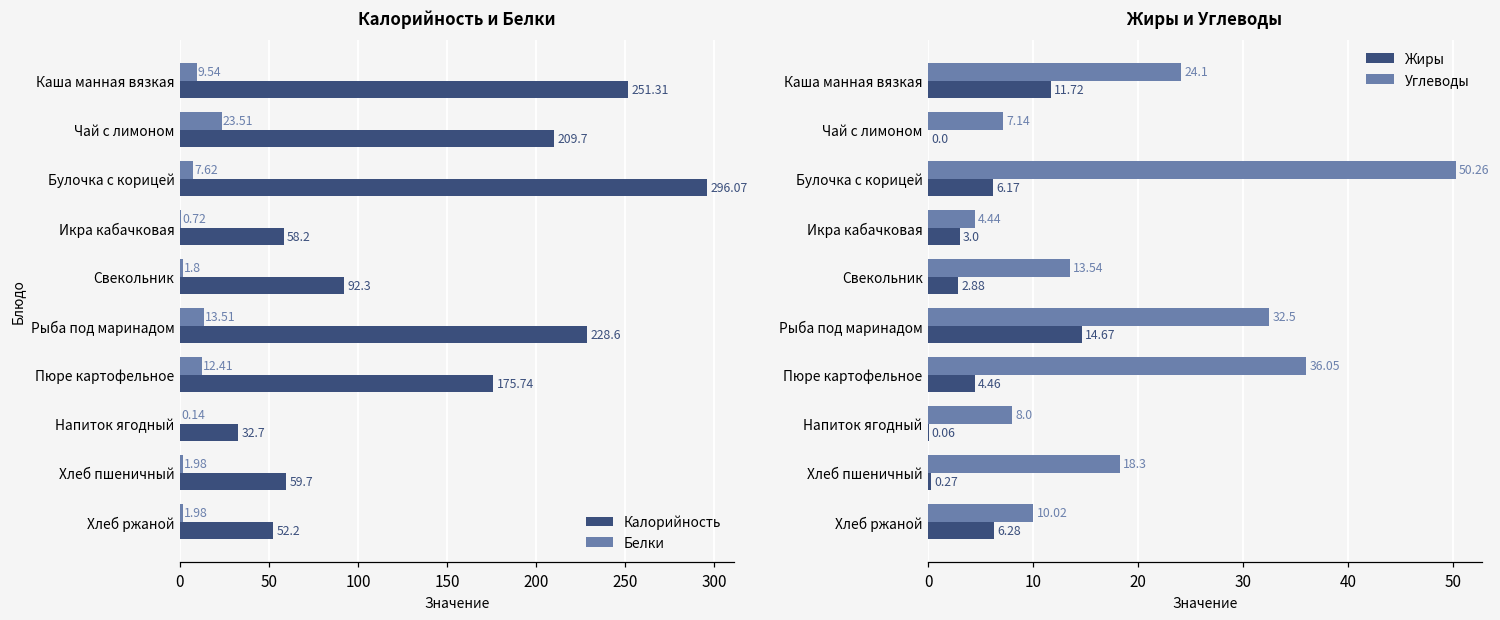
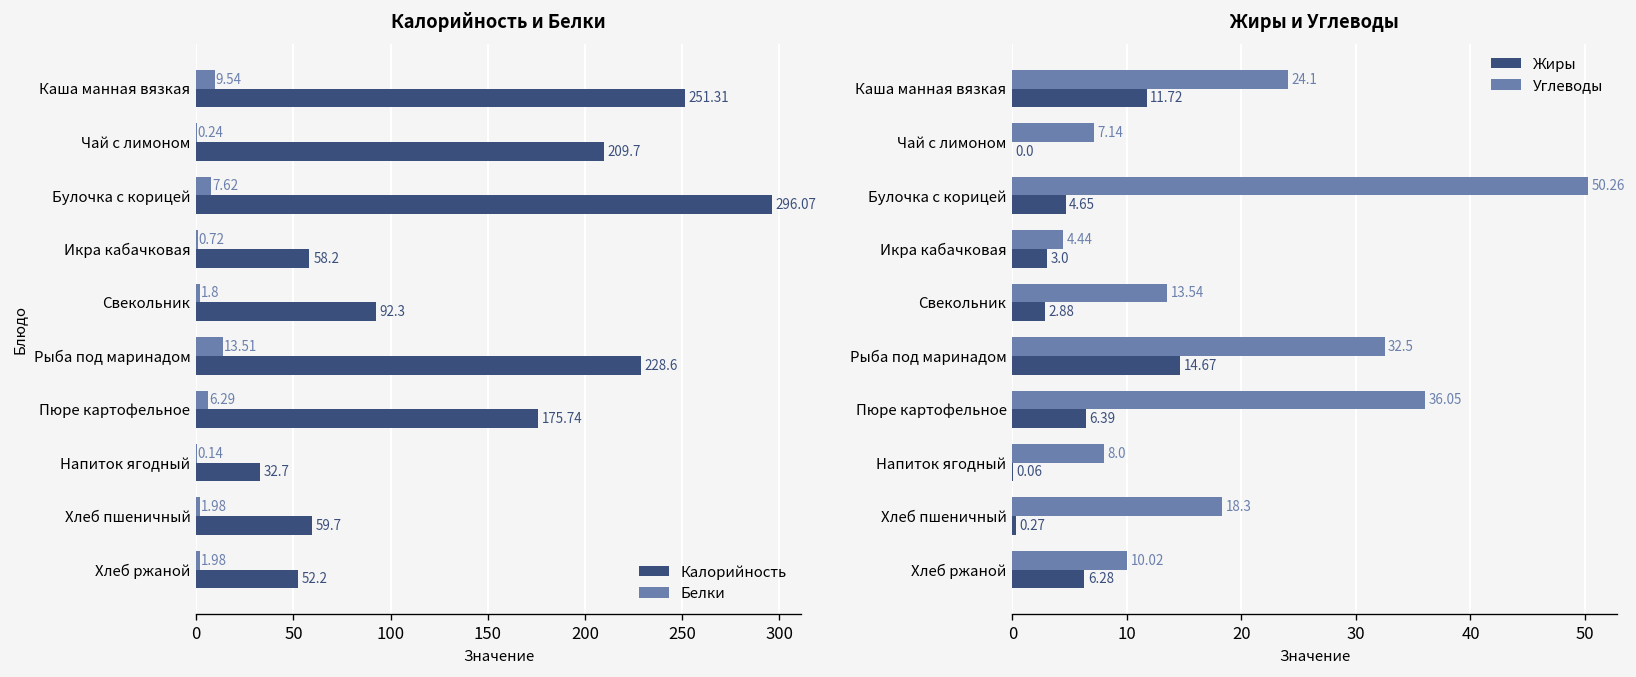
  {
    "Калорийность и Белки": {
      "Калорийность": {
        "Каша манная вязкая": 251.31,
        "Чай с лимоном": 209.7,
        "Булочка с корицей": 296.07,
        "Икра кабачковая": 58.2,
        "Свекольник": 92.3,
        "Рыба под маринадом": 228.6,
        "Пюре картофельное": 175.74,
        "Напиток ягодный": 32.7,
        "Хлеб пшеничный": 59.7,
        "Хлеб ржаной": 52.2
      },
      "Белки": {
        "Каша манная вязкая": 9.54,
-       "Чай с лимоном": 23.51,
+       "Чай с лимоном": 0.24,
        "Булочка с корицей": 7.62,
        "Икра кабачковая": 0.72,
        "Свекольник": 1.8,
        "Рыба под маринадом": 13.51,
-       "Пюре картофельное": 12.41,
+       "Пюре картофельное": 6.29,
        "Напиток ягодный": 0.14,
        "Хлеб пшеничный": 1.98,
        "Хлеб ржаной": 1.98
      }
    },
    "Жиры и Углеводы": {
      "Жиры": {
        "Каша манная вязкая": 11.72,
        "Чай с лимоном": 0.0,
-       "Булочка с корицей": 6.17,
+       "Булочка с корицей": 4.65,
        "Икра кабачковая": 3.0,
        "Свекольник": 2.88,
        "Рыба под маринадом": 14.67,
-       "Пюре картофельное": 4.46,
+       "Пюре картофельное": 6.39,
        "Напиток ягодный": 0.06,
        "Хлеб пшеничный": 0.27,
        "Хлеб ржаной": 6.28
      },
      "Углеводы": {
        "Каша манная вязкая": 24.1,
        "Чай с лимоном": 7.14,
        "Булочка с корицей": 50.26,
        "Икра кабачковая": 4.44,
        "Свекольник": 13.54,
        "Рыба под маринадом": 32.5,
        "Пюре картофельное": 36.05,
        "Напиток ягодный": 8.0,
        "Хлеб пшеничный": 18.3,
        "Хлеб ржаной": 10.02
      }
    }
  }
